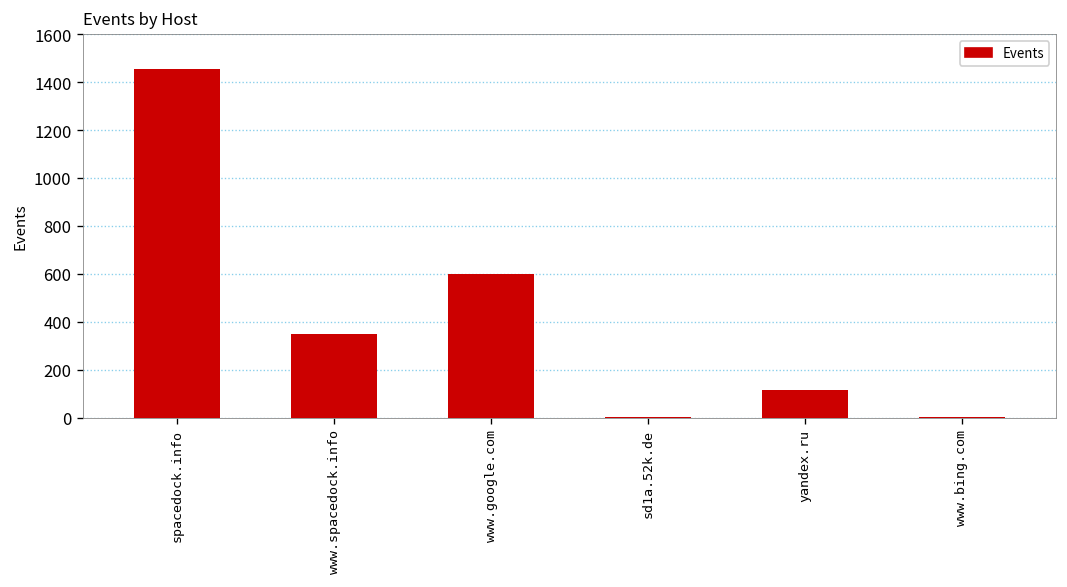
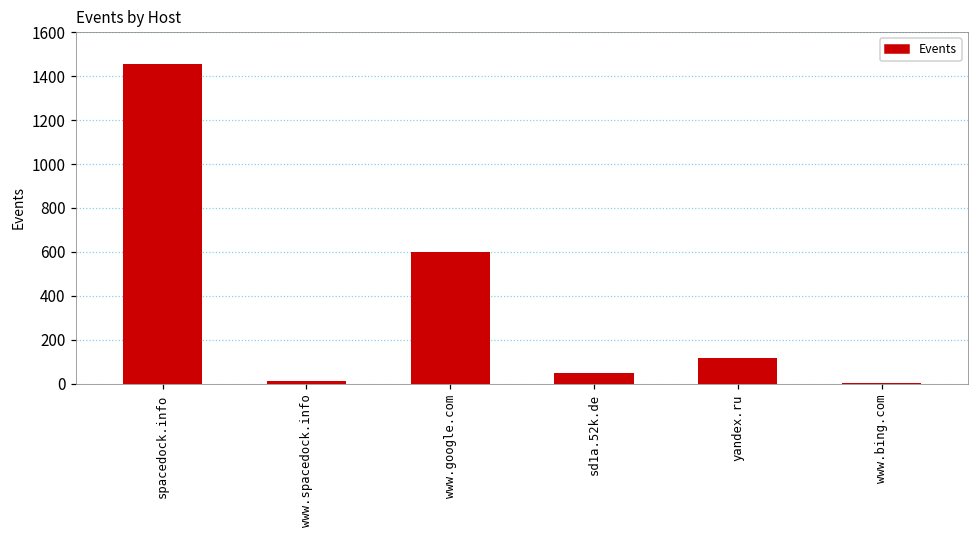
  {
    "spacedock.info": 1460,
-   "www.spacedock.info": 350,
+   "www.spacedock.info": 10,
    "www.google.com": 600,
-   "sd1a.52k.de": 0,
+   "sd1a.52k.de": 50,
    "yandex.ru": 120
  }
